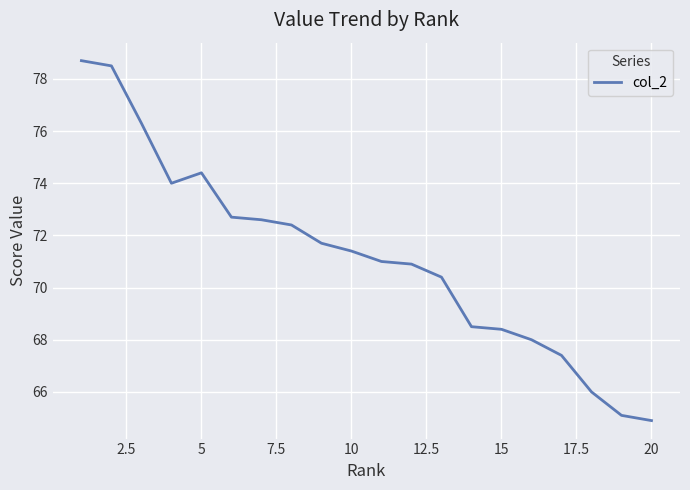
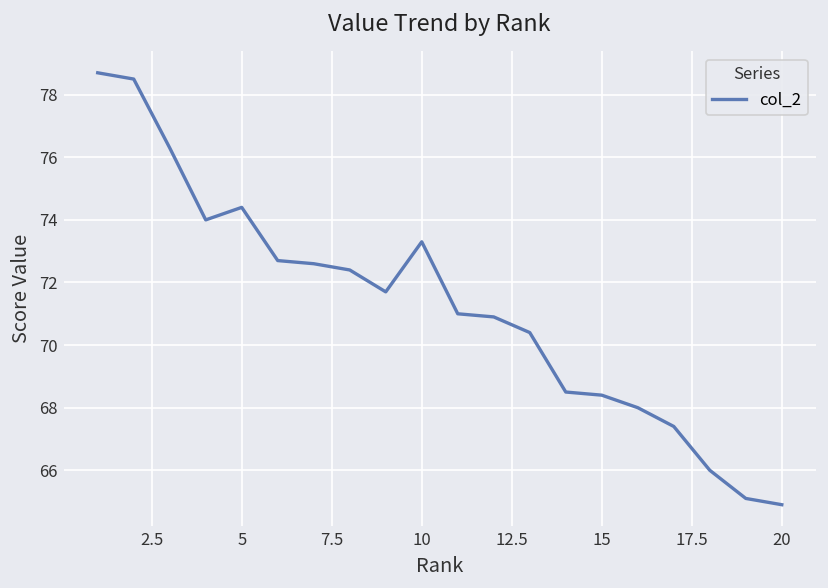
  {
    "5": 74.4,
-   "10": 71.4,
+   "10": 73.3,
    "15": 68.4,
    "20": 64.9
  }
